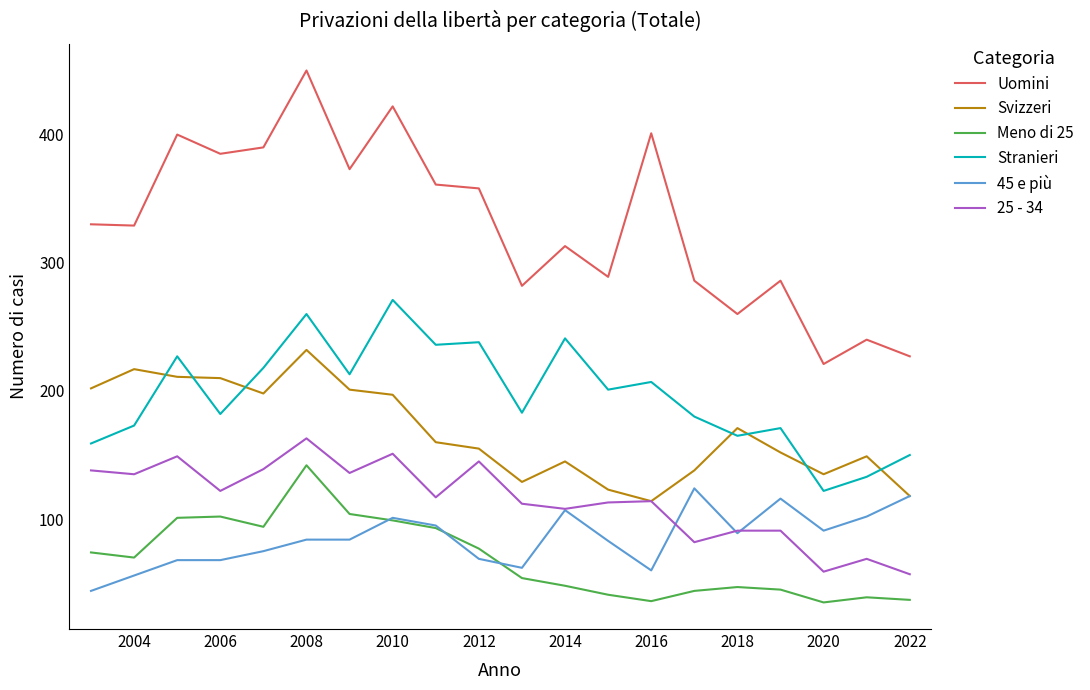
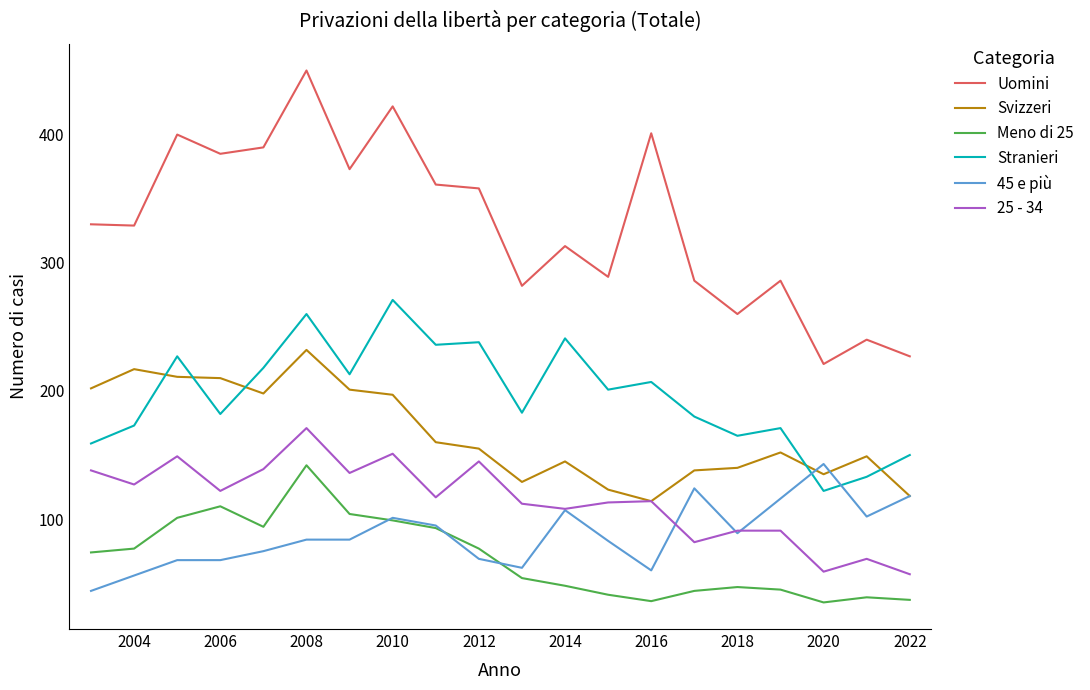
  {
    "Uomini": {
      "2004": 329,
      "2006": 385,
      "2008": 450,
      "2010": 422,
      "2012": 358,
      "2014": 313,
      "2016": 401,
      "2018": 260,
      "2020": 221,
      "2022": 227
    },
    "Svizzeri": {
      "2004": 217,
      "2006": 210,
      "2008": 232,
      "2010": 197,
      "2012": 155,
      "2014": 145,
-     "2018": 171,
+     "2018": 140,
      "2020": 135
    },
    "Meno di 25": {
-     "2004": 70,
-     "2006": 102,
+     "2004": 77,
+     "2006": 110,
      "2008": 142,
      "2010": 99,
      "2012": 77,
      "2014": 48,
      "2016": 36,
      "2018": 47,
      "2020": 35,
      "2022": 37
    },
    "Stranieri": {
      "2004": 173,
      "2006": 182,
      "2008": 260,
      "2010": 271,
      "2012": 238,
      "2014": 241,
      "2016": 207,
      "2018": 165,
      "2020": 122,
      "2022": 150
    },
    "45 e più": {
      "2004": 56,
      "2006": 68,
      "2008": 84,
      "2010": 101,
      "2012": 69,
      "2016": 60,
      "2018": 89,
-     "2020": 91
+     "2020": 143
    },
    "25 - 34": {
-     "2004": 135,
+     "2004": 127,
      "2006": 122,
-     "2008": 163,
+     "2008": 171,
      "2010": 151,
      "2012": 145,
      "2018": 91,
      "2020": 59,
      "2022": 57
    }
  }
